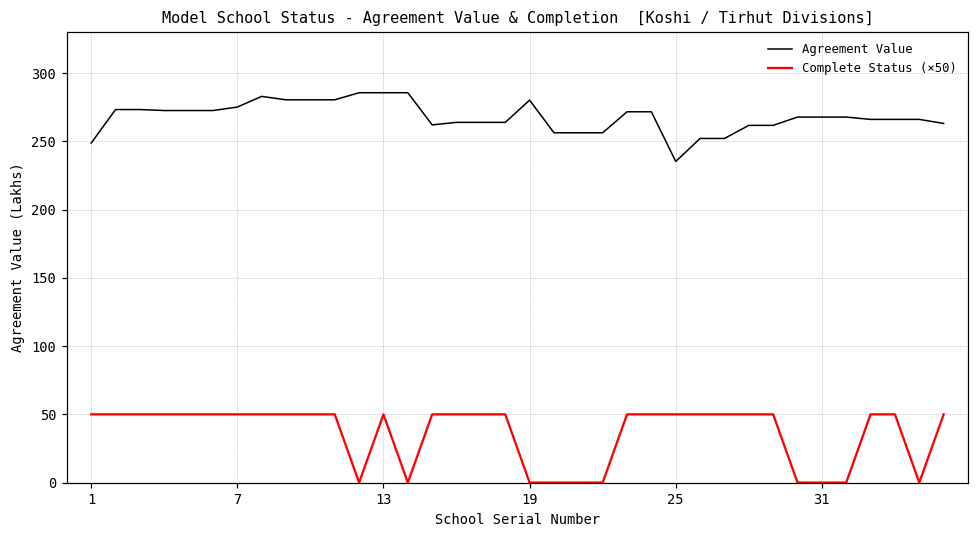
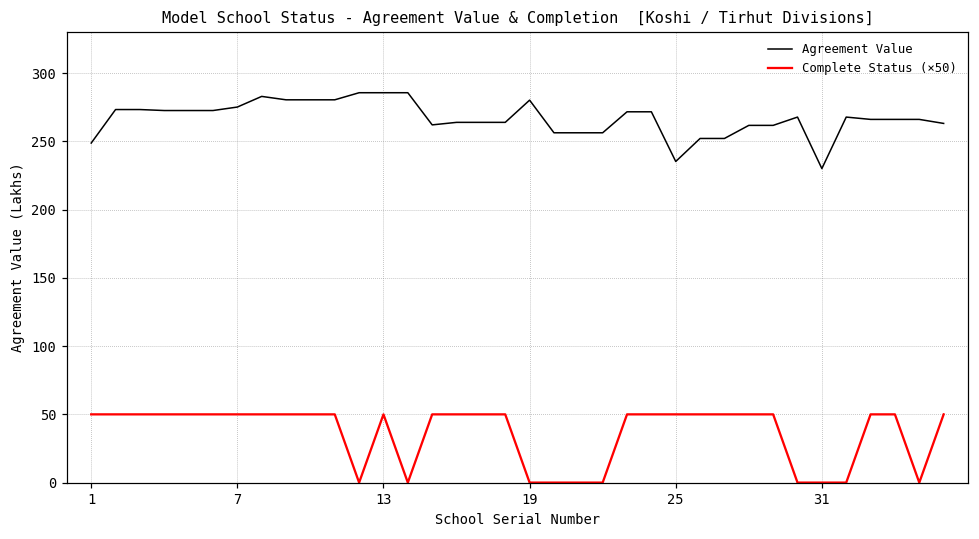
  {
    "Agreement Value": {
      "1": 249,
      "7": 275,
      "13": 286,
      "19": 280,
      "25": 235,
-     "31": 268
+     "31": 230
    },
    "Complete Status (×50)": {
      "1": 50,
      "7": 50,
      "13": 50,
      "19": 0,
      "25": 50,
      "31": 0
    }
  }
